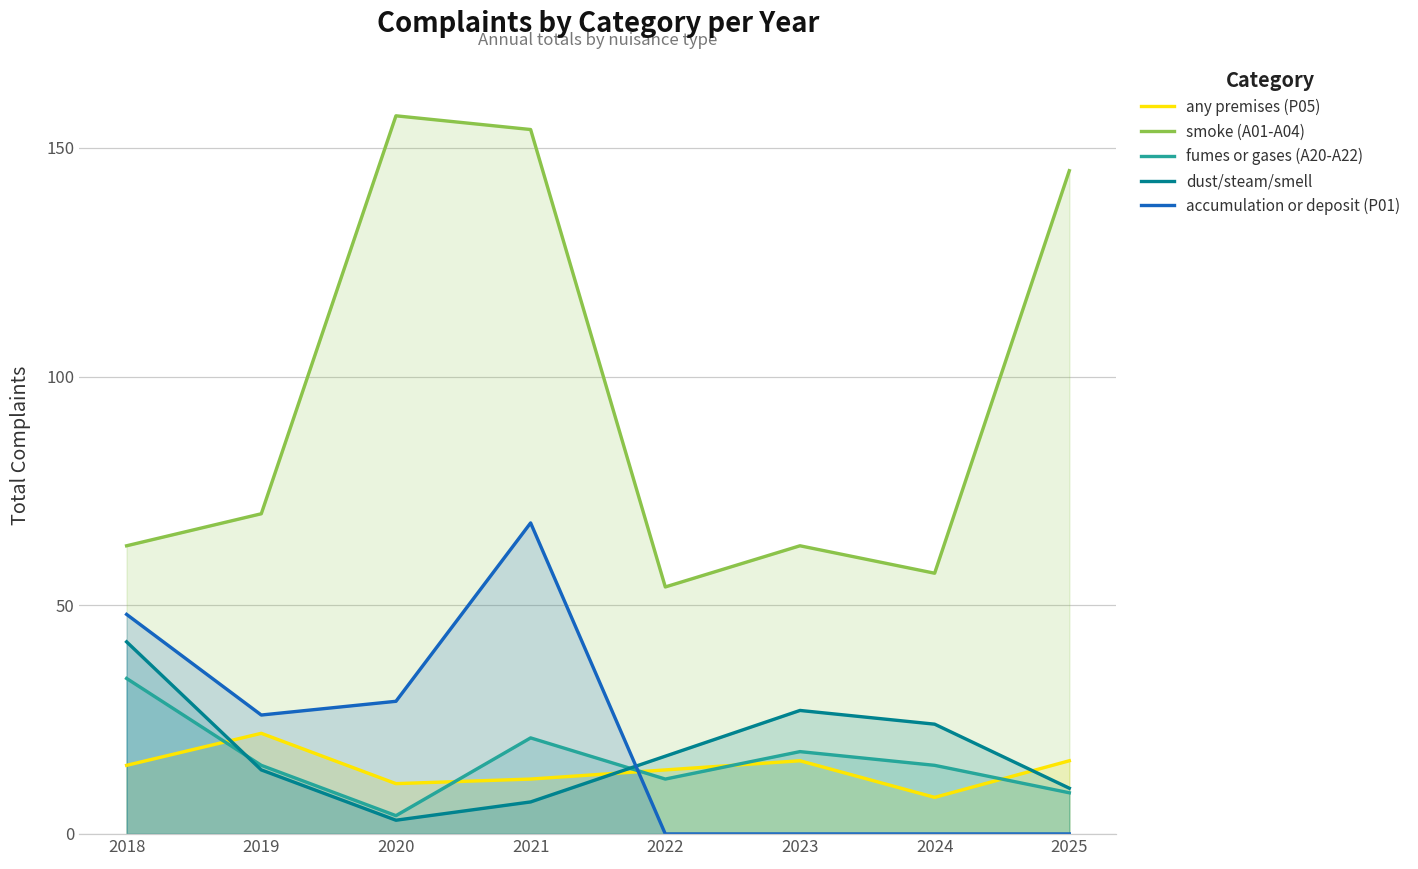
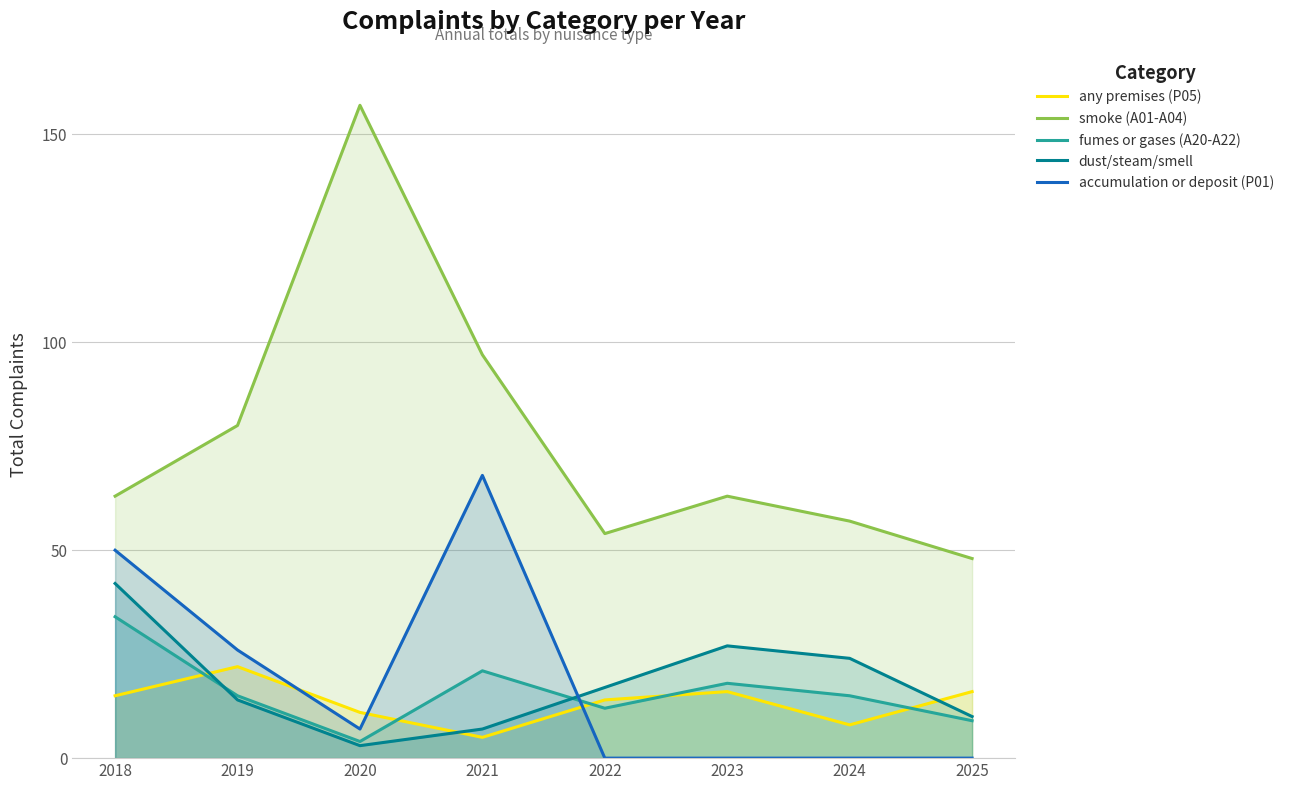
  {
    "any premises (P05)": {
      "2018": 15,
      "2019": 22,
      "2020": 11,
-     "2021": 12,
+     "2021": 5,
      "2022": 14,
      "2023": 16,
      "2024": 8,
      "2025": 16
    },
    "smoke (A01-A04)": {
      "2018": 63,
-     "2019": 70,
+     "2019": 80,
      "2020": 157,
-     "2021": 154,
+     "2021": 97,
      "2022": 54,
      "2023": 63,
      "2024": 57,
-     "2025": 145
+     "2025": 48
    },
    "accumulation or deposit (P01)": {
-     "2018": 48,
+     "2018": 50,
      "2019": 26,
-     "2020": 29,
+     "2020": 7,
      "2021": 68,
      "2022": 0,
      "2023": 0,
      "2024": 0,
      "2025": 0
    }
  }
